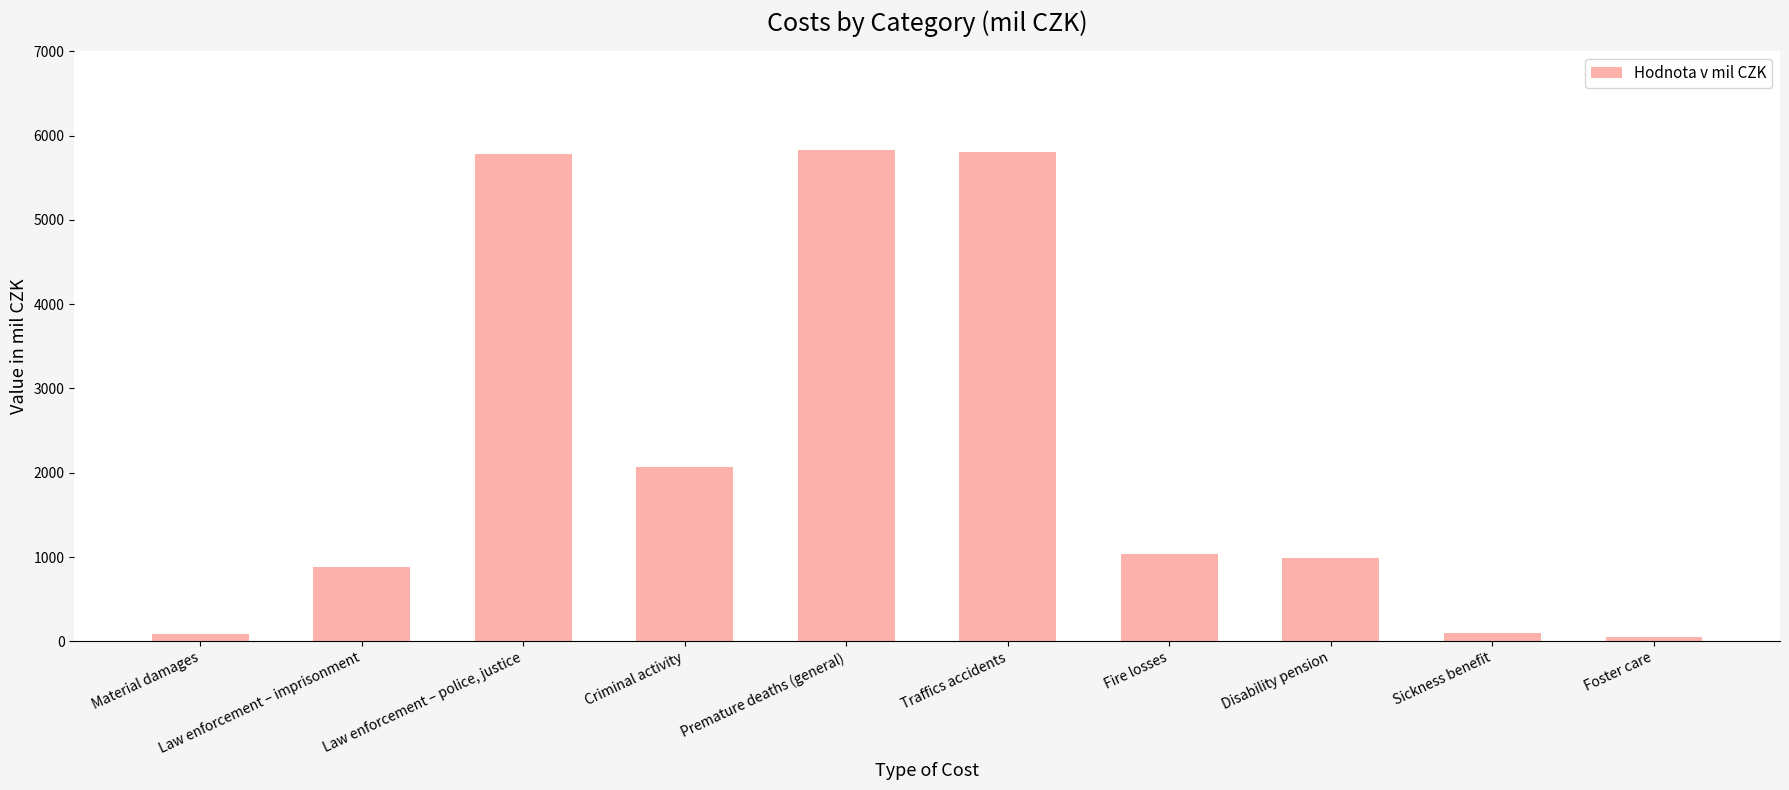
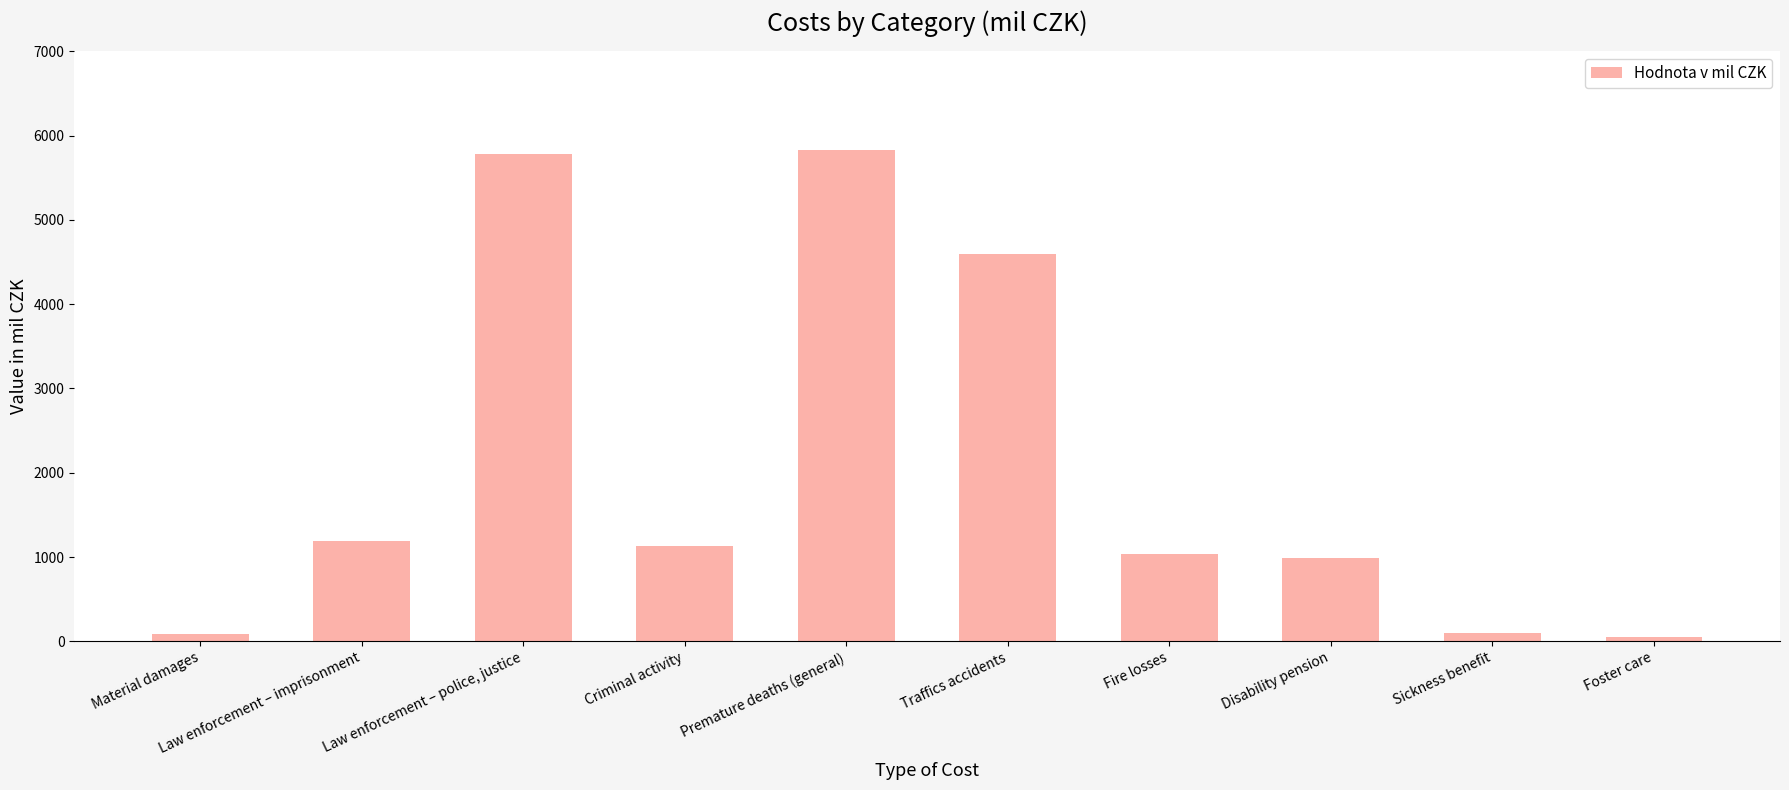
  {
    "Material damages": 100,
-   "Law enforcement – imprisonment": 900,
+   "Law enforcement – imprisonment": 1200,
    "Law enforcement – police, justice": 5800,
-   "Criminal activity": 2100,
+   "Criminal activity": 1100,
    "Premature deaths (general)": 5800,
-   "Traffics accidents": 5800,
+   "Traffics accidents": 4600,
    "Fire losses": 1000,
    "Disability pension": 1000,
    "Sickness benefit": 100,
    "Foster care": 0
  }
